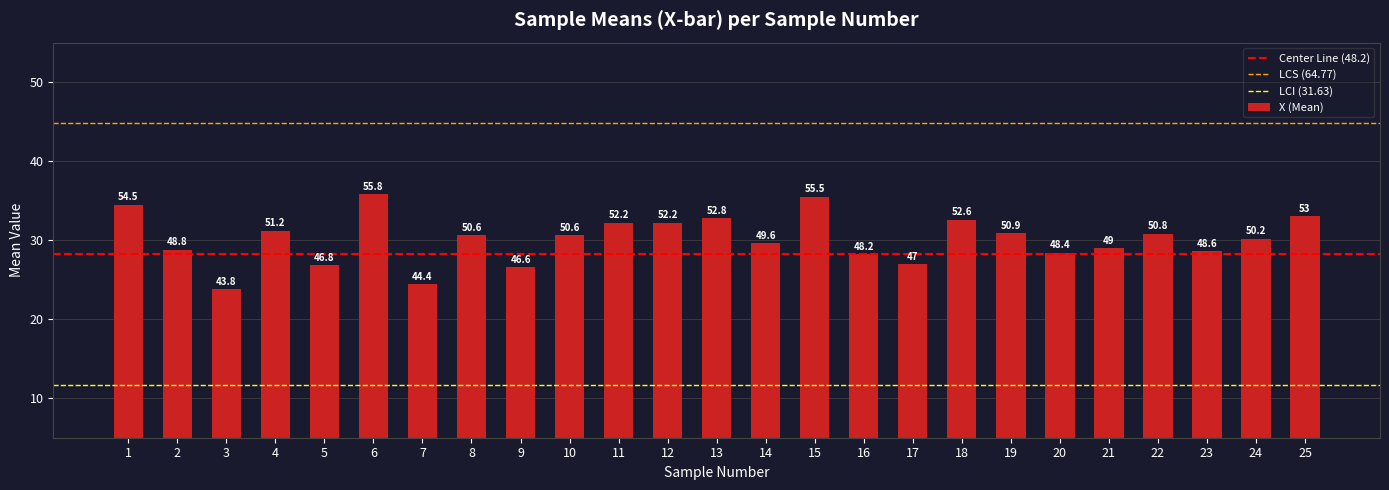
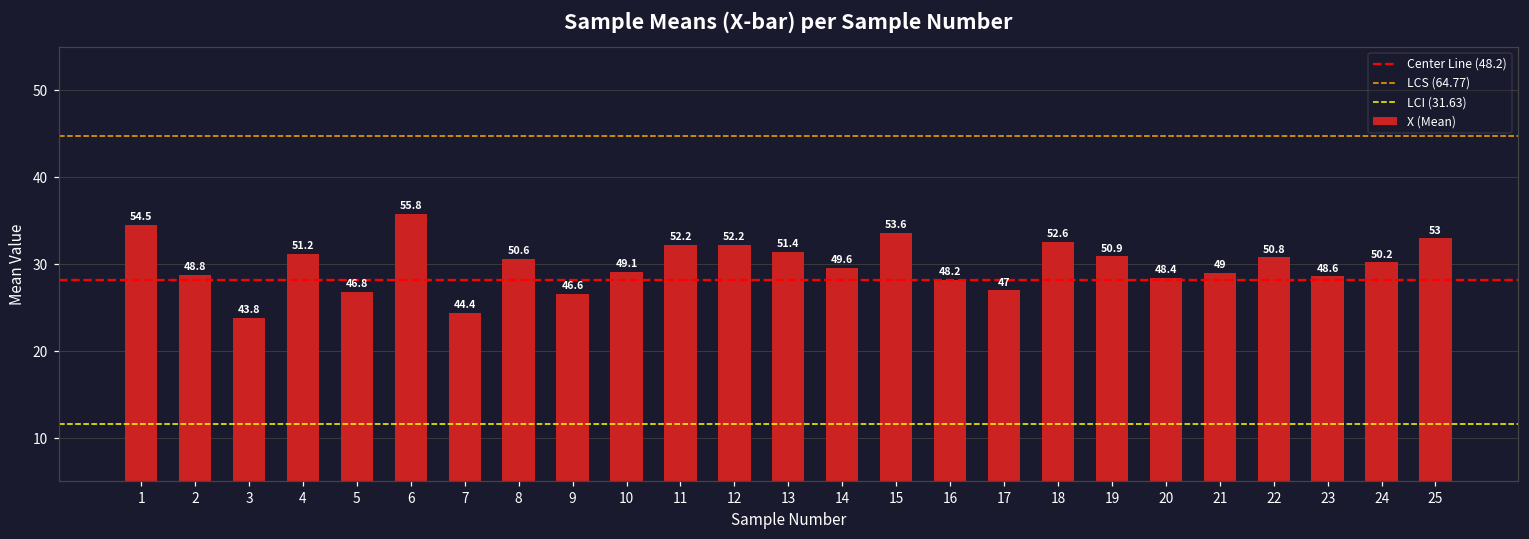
  {
    "1": 54.5,
    "2": 48.8,
    "3": 43.8,
    "4": 51.2,
    "5": 46.8,
    "6": 55.8,
    "7": 44.4,
    "8": 50.6,
    "9": 46.6,
-   "10": 50.6,
+   "10": 49.1,
    "11": 52.2,
    "12": 52.2,
-   "13": 52.8,
+   "13": 51.4,
    "14": 49.6,
-   "15": 55.5,
+   "15": 53.6,
    "16": 48.2,
    "17": 47,
    "18": 52.6,
    "19": 50.9,
    "20": 48.4,
    "21": 49,
    "22": 50.8,
    "23": 48.6,
    "24": 50.2,
    "25": 53
  }
